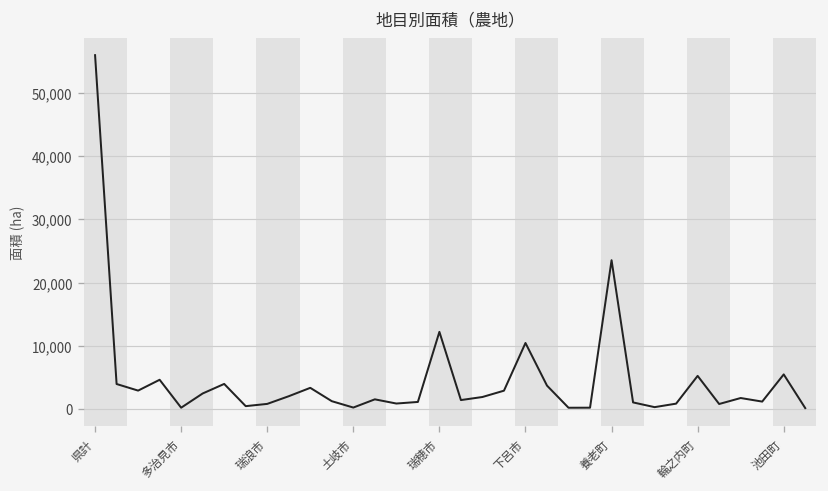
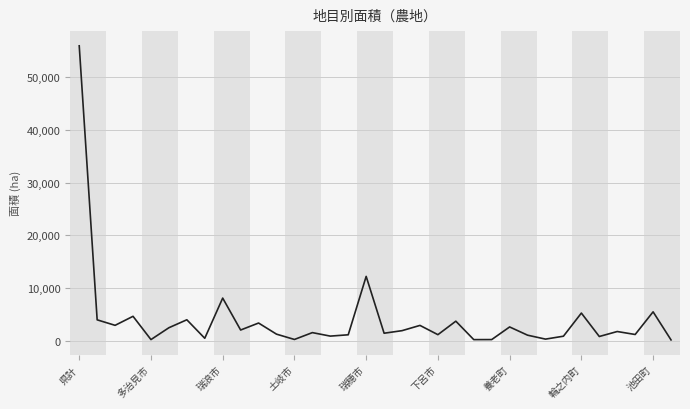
  {
    "県計": "56,000",
    "多治見市": "0",
-   "瑞浪市": "1,000",
+   "瑞浪市": "8,000",
    "土岐市": "0",
    "瑞穂市": "12,000",
-   "下呂市": "10,000",
-   "養老町": "24,000",
+   "下呂市": "1,000",
+   "養老町": "3,000",
    "輪之内町": "5,000",
    "池田町": "5,000"
  }
